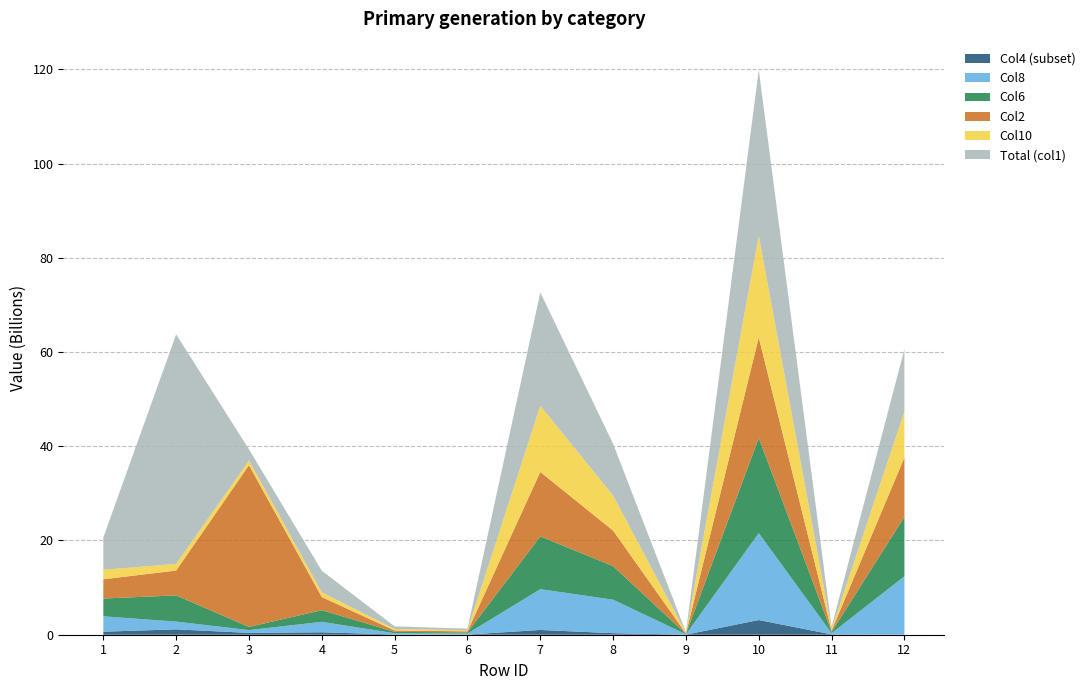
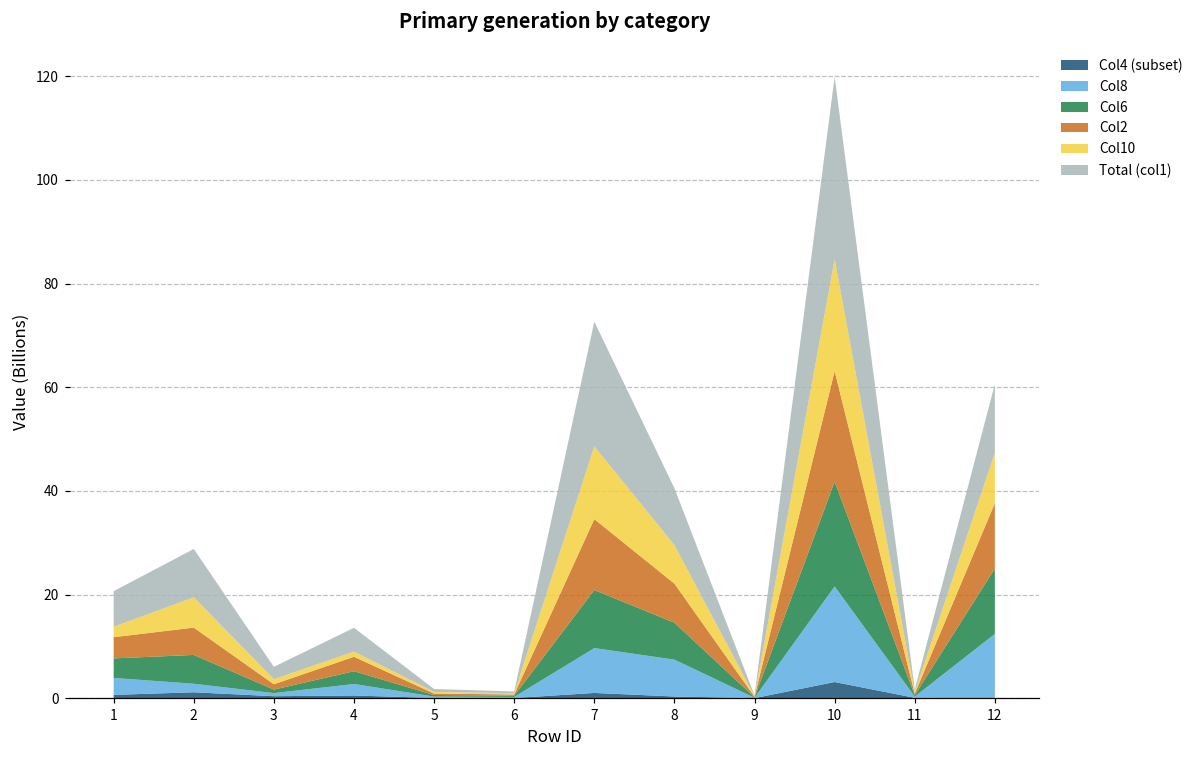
  {
    "Col4 (subset)": {
      "1": 1,
      "2": 1,
      "7": 1,
      "10": 3,
      "12": 0
    },
    "Col8": {
      "1": 3,
      "2": 2,
      "3": 1,
      "4": 2,
      "7": 9,
      "8": 7,
      "10": 18,
      "12": 12
    },
    "Col6": {
      "1": 4,
      "2": 6,
      "3": 1,
      "4": 2,
      "7": 11,
      "8": 7,
      "10": 20,
      "12": 13
    },
    "Col2": {
      "1": 4,
      "2": 5,
-     "3": 34,
+     "3": 1,
      "4": 3,
      "7": 14,
      "8": 8,
      "10": 21,
      "12": 13
    },
    "Col10": {
      "1": 2,
-     "2": 1,
+     "2": 6,
      "3": 1,
      "4": 1,
      "7": 14,
      "8": 7,
      "10": 22,
      "12": 10
    },
    "Total (col1)": {
      "1": 7,
-     "2": 49,
+     "2": 9,
      "3": 2,
      "4": 5,
      "5": 1,
      "7": 24,
      "8": 11,
      "10": 35,
      "12": 13
    }
  }
